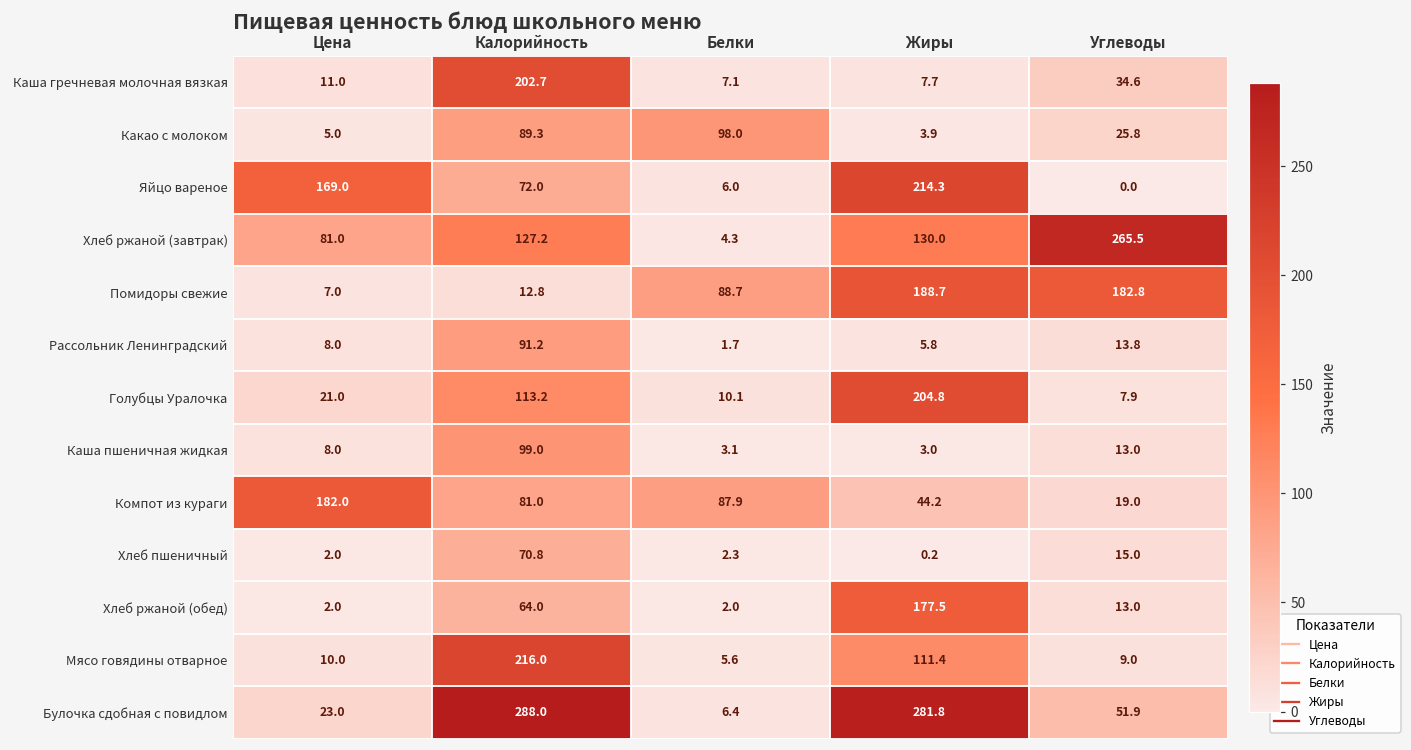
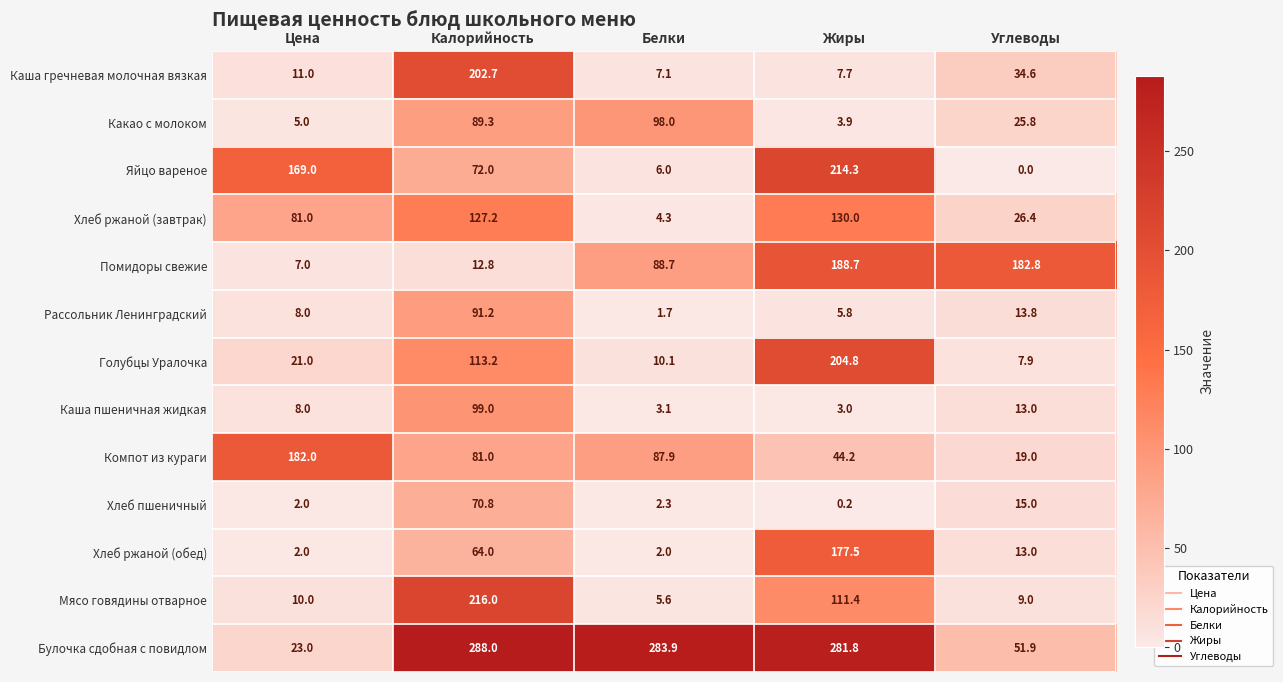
  {
    "Каша гречневая молочная вязкая": {
      "Цена": 11.0,
      "Калорийность": 202.7,
      "Белки": 7.1,
      "Жиры": 7.7,
      "Углеводы": 34.6
    },
    "Какао с молоком": {
      "Цена": 5.0,
      "Калорийность": 89.3,
      "Белки": 98.0,
      "Жиры": 3.9,
      "Углеводы": 25.8
    },
    "Яйцо вареное": {
      "Цена": 169.0,
      "Калорийность": 72.0,
      "Белки": 6.0,
      "Жиры": 214.3,
      "Углеводы": 0.0
    },
    "Хлеб ржаной (завтрак)": {
      "Цена": 81.0,
      "Калорийность": 127.2,
      "Белки": 4.3,
      "Жиры": 130.0,
-     "Углеводы": 265.5
+     "Углеводы": 26.4
    },
    "Помидоры свежие": {
      "Цена": 7.0,
      "Калорийность": 12.8,
      "Белки": 88.7,
      "Жиры": 188.7,
      "Углеводы": 182.8
    },
    "Рассольник Ленинградский": {
      "Цена": 8.0,
      "Калорийность": 91.2,
      "Белки": 1.7,
      "Жиры": 5.8,
      "Углеводы": 13.8
    },
    "Голубцы Уралочка": {
      "Цена": 21.0,
      "Калорийность": 113.2,
      "Белки": 10.1,
      "Жиры": 204.8,
      "Углеводы": 7.9
    },
    "Каша пшеничная жидкая": {
      "Цена": 8.0,
      "Калорийность": 99.0,
      "Белки": 3.1,
      "Жиры": 3.0,
      "Углеводы": 13.0
    },
    "Компот из кураги": {
      "Цена": 182.0,
      "Калорийность": 81.0,
      "Белки": 87.9,
      "Жиры": 44.2,
      "Углеводы": 19.0
    },
    "Хлеб пшеничный": {
      "Цена": 2.0,
      "Калорийность": 70.8,
      "Белки": 2.3,
      "Жиры": 0.2,
      "Углеводы": 15.0
    },
    "Хлеб ржаной (обед)": {
      "Цена": 2.0,
      "Калорийность": 64.0,
      "Белки": 2.0,
      "Жиры": 177.5,
      "Углеводы": 13.0
    },
    "Мясо говядины отварное": {
      "Цена": 10.0,
      "Калорийность": 216.0,
      "Белки": 5.6,
      "Жиры": 111.4,
      "Углеводы": 9.0
    },
    "Булочка сдобная с повидлом": {
      "Цена": 23.0,
      "Калорийность": 288.0,
-     "Белки": 6.4,
+     "Белки": 283.9,
      "Жиры": 281.8,
      "Углеводы": 51.9
    }
  }
